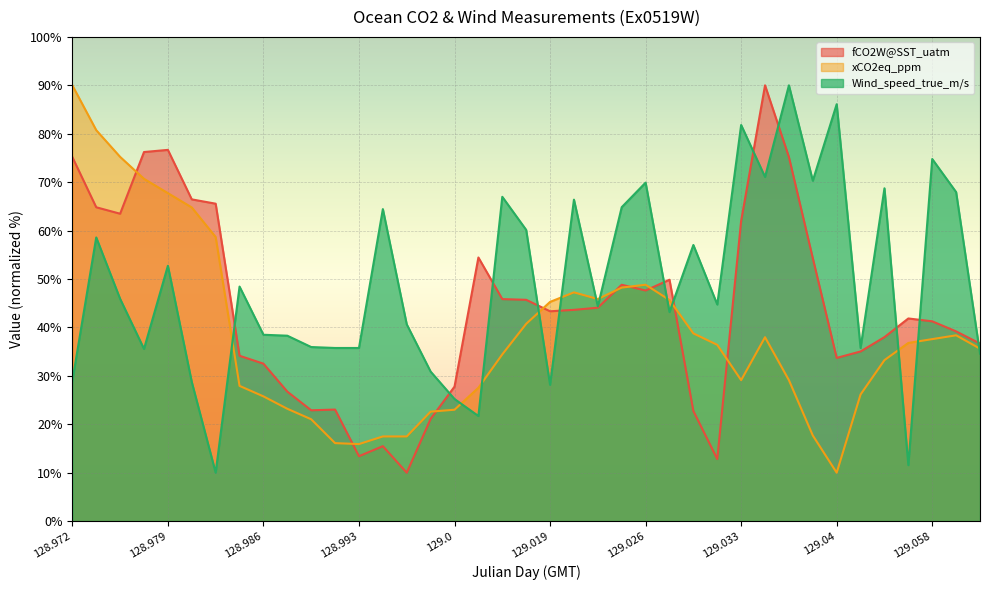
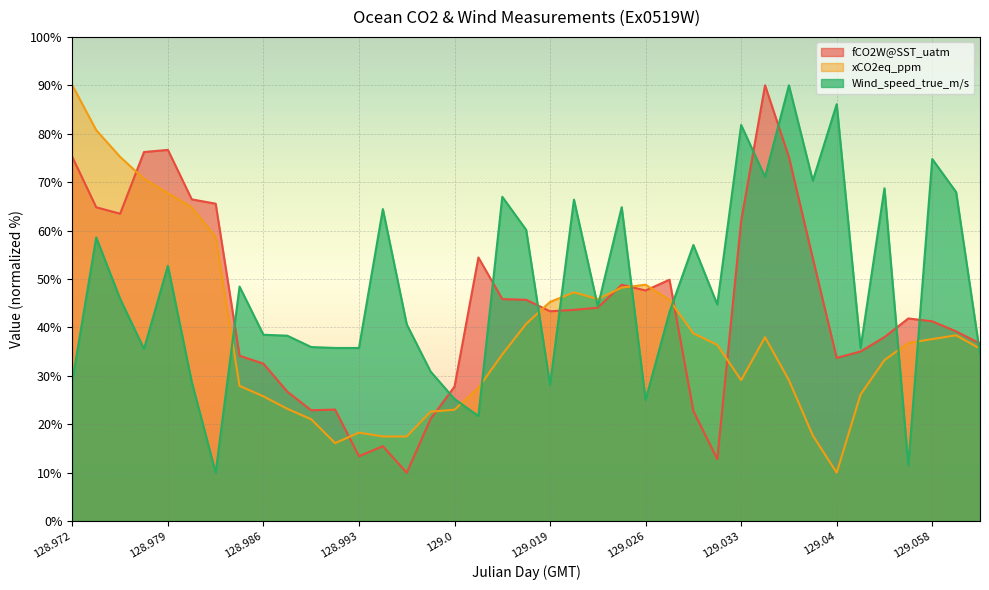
  {
    "fCO2W@SST_uatm": {
      "128.972": "75%",
      "128.979": "77%",
      "128.986": "33%",
      "128.993": "13%",
      "129.0": "28%",
      "129.019": "43%",
      "129.026": "48%",
      "129.033": "62%",
      "129.04": "34%",
      "129.058": "41%"
    },
    "xCO2eq_ppm": {
      "128.972": "90%",
      "128.979": "68%",
      "128.986": "26%",
-     "128.993": "16%",
+     "128.993": "18%",
      "129.0": "23%",
      "129.019": "45%",
      "129.026": "49%",
      "129.033": "29%",
      "129.04": "10%",
      "129.058": "38%"
    },
    "Wind_speed_true_m/s": {
      "128.972": "29%",
      "128.979": "53%",
      "128.986": "38%",
      "128.993": "36%",
      "129.0": "25%",
      "129.019": "28%",
-     "129.026": "70%",
+     "129.026": "25%",
      "129.033": "82%",
      "129.04": "86%",
      "129.058": "75%"
    }
  }
